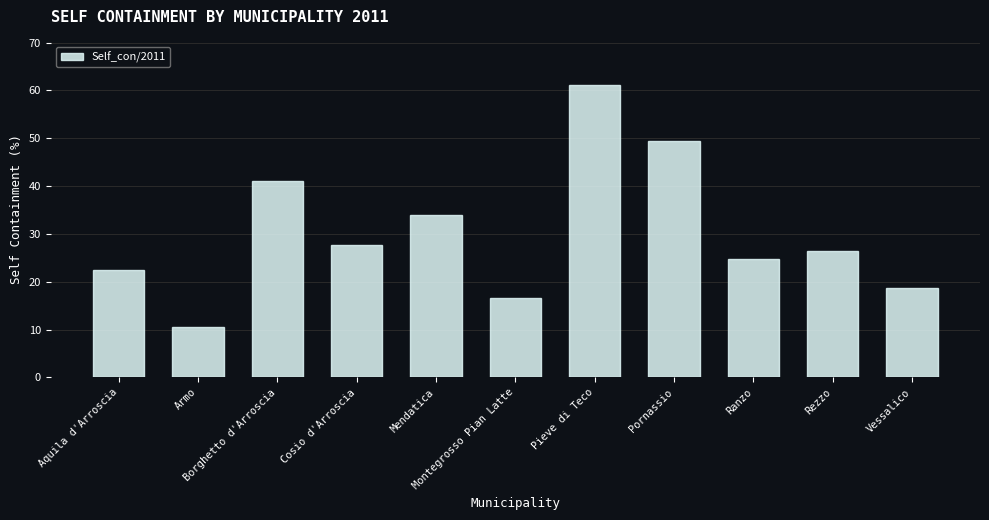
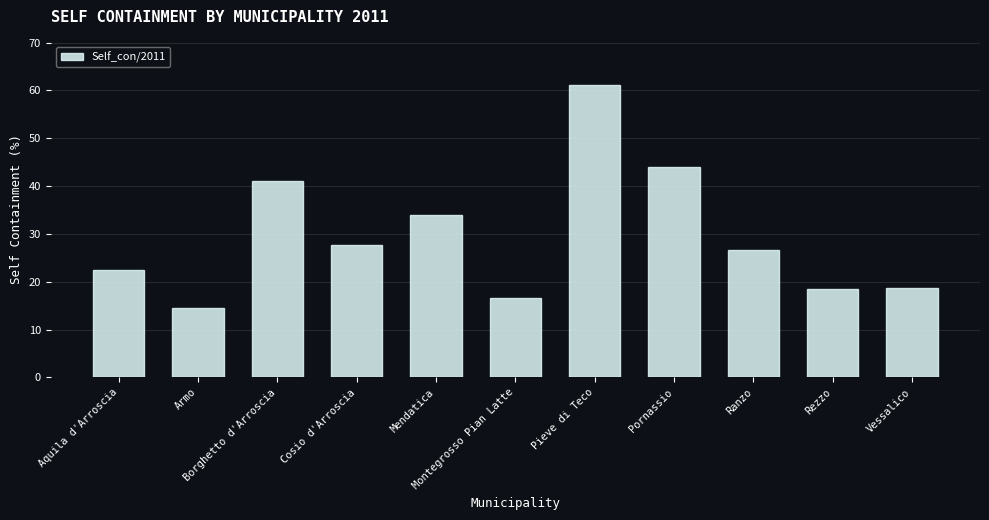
  {
    "Aquila d'Arroscia": 22,
-   "Armo": 11,
+   "Armo": 15,
    "Borghetto d'Arroscia": 41,
    "Cosio d'Arroscia": 28,
    "Mendatica": 34,
    "Montegrosso Pian Latte": 17,
    "Pieve di Teco": 61,
-   "Pornassio": 49,
-   "Ranzo": 25,
-   "Rezzo": 26,
+   "Pornassio": 44,
+   "Ranzo": 27,
+   "Rezzo": 18,
    "Vessalico": 19
  }
